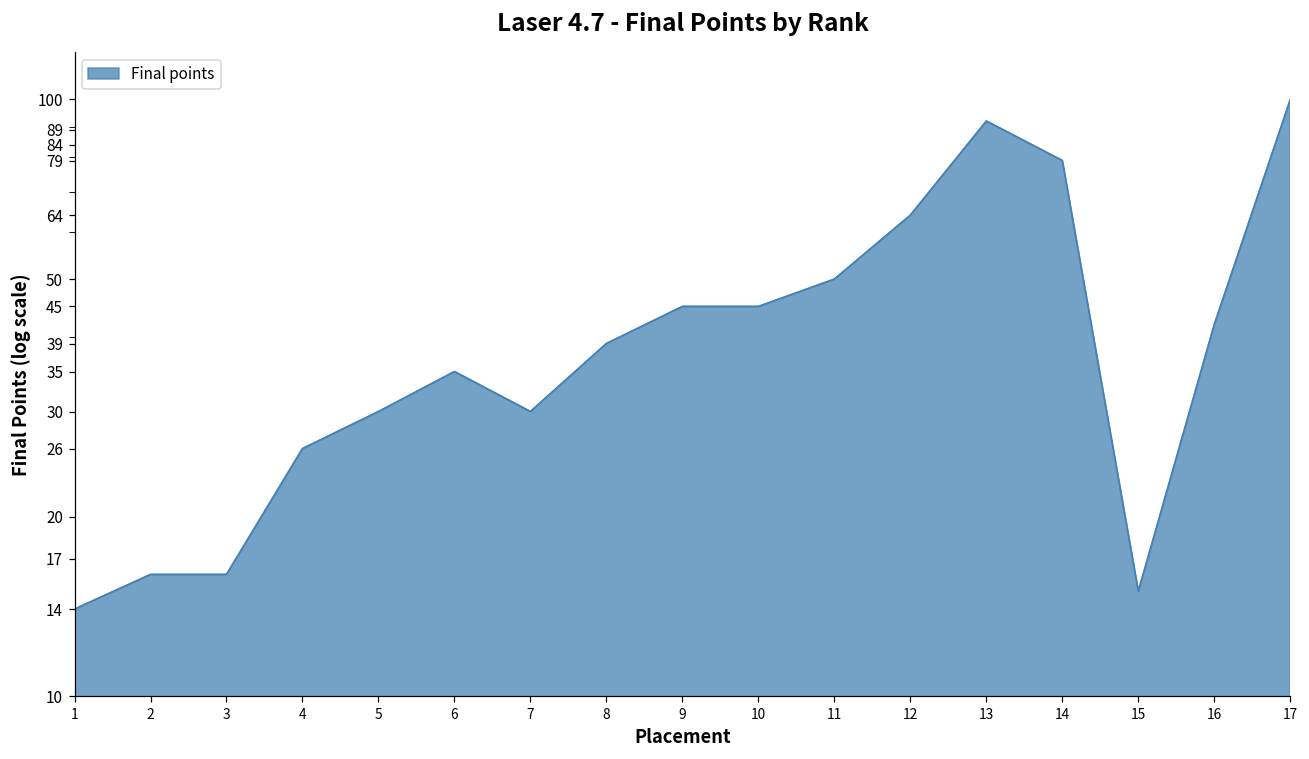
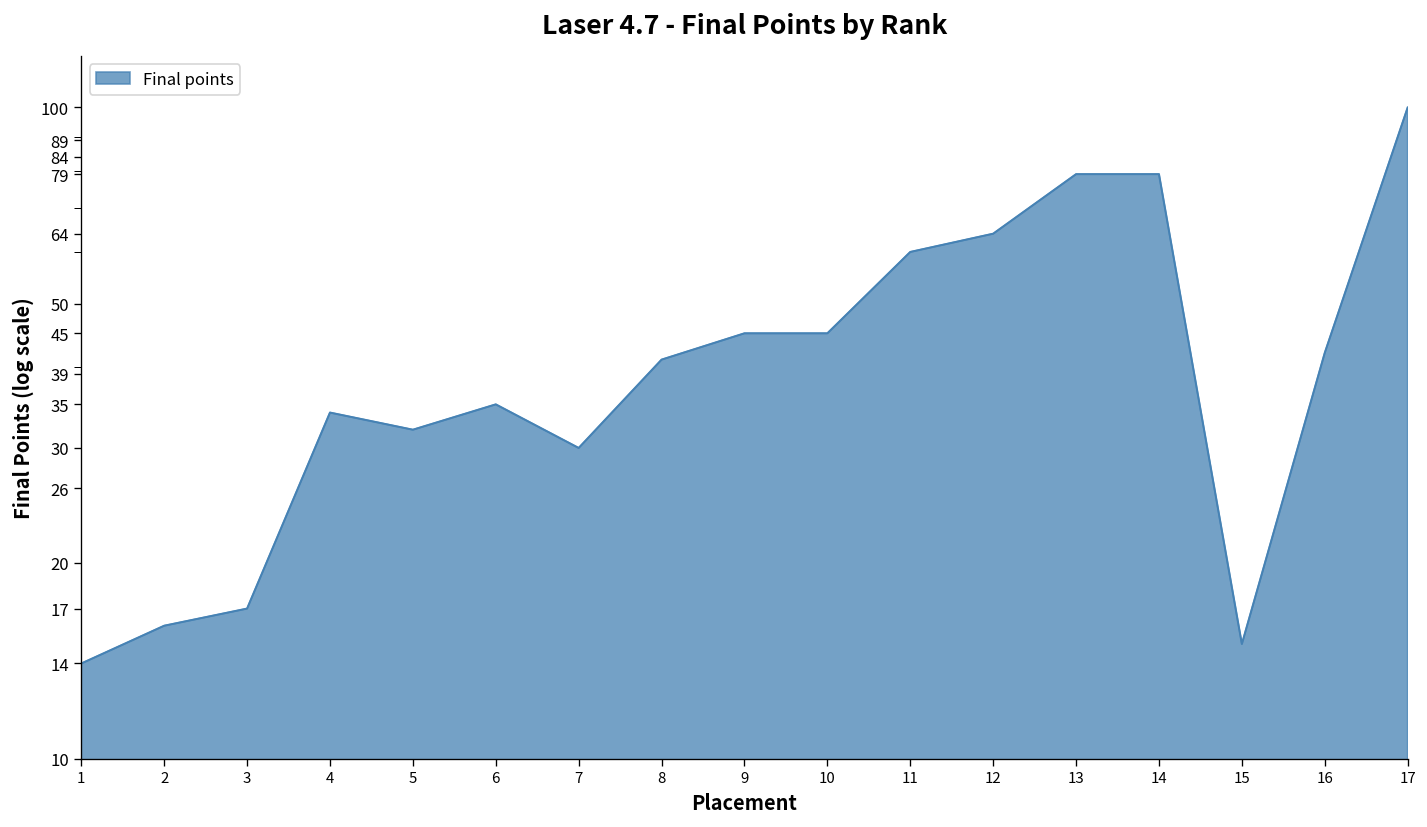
  {
    "1": 14,
    "2": 16,
-   "3": 16,
-   "4": 26,
-   "5": 30,
+   "3": 17,
+   "4": 34,
+   "5": 32,
    "6": 35,
    "7": 30,
-   "8": 39,
+   "8": 41,
    "9": 45,
    "10": 45,
-   "11": 50,
+   "11": 60,
    "12": 64,
-   "13": 92,
+   "13": 79,
    "14": 79,
    "15": 15,
    "16": 42,
    "17": 100
  }
